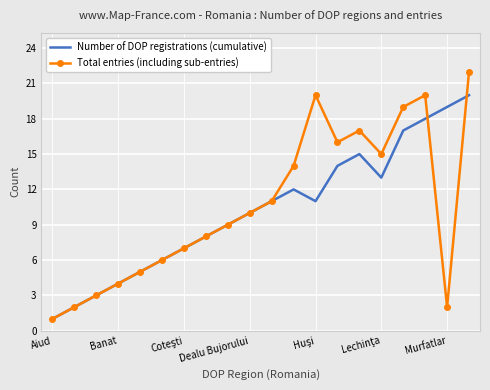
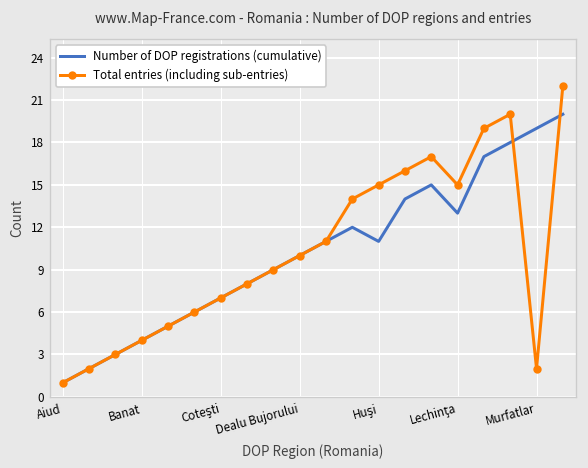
  {
    "Number of DOP registrations (cumulative)": {
      "Huşi": 11,
      "Lechinţa": 13,
      "Murfatlar": 19
    },
    "Total entries (including sub-entries)": {
-     "Huşi": 20,
+     "Huşi": 15,
      "Lechinţa": 15,
      "Murfatlar": 2
    }
  }
